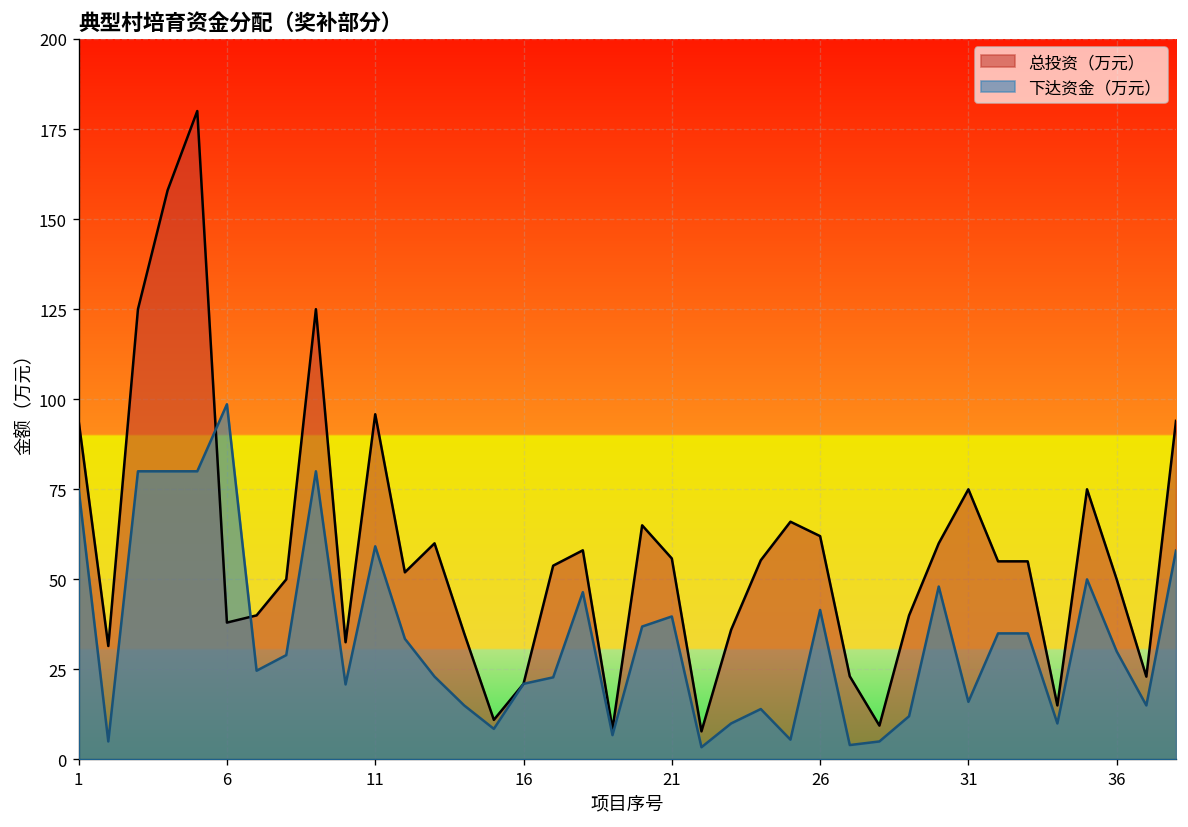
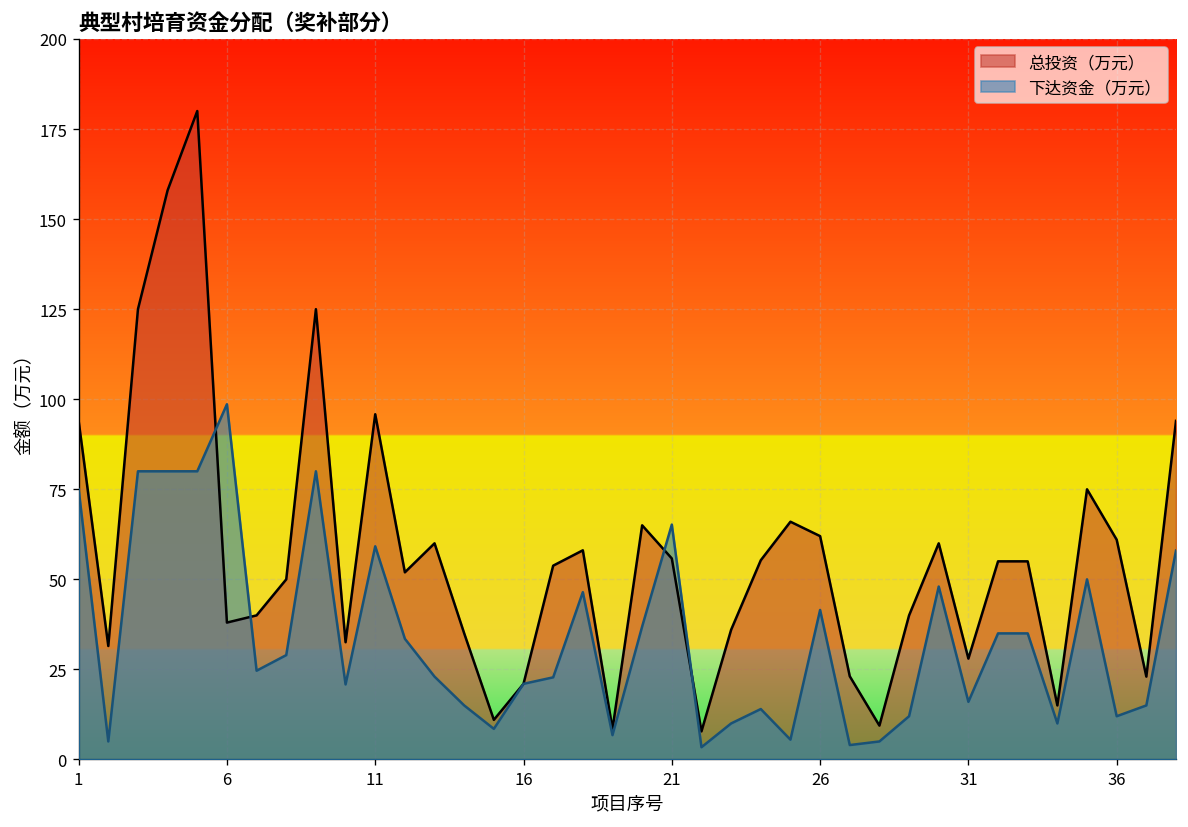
  {
    "总投资（万元）": {
      "1": 94,
      "6": 38,
      "11": 96,
      "21": 56,
      "26": 62,
-     "31": 75,
-     "36": 50
+     "31": 28,
+     "36": 61
    },
    "下达资金（万元）": {
      "1": 75,
      "6": 99,
      "11": 59,
-     "21": 40,
+     "21": 65,
      "26": 42,
      "31": 16,
-     "36": 30
+     "36": 12
    }
  }
